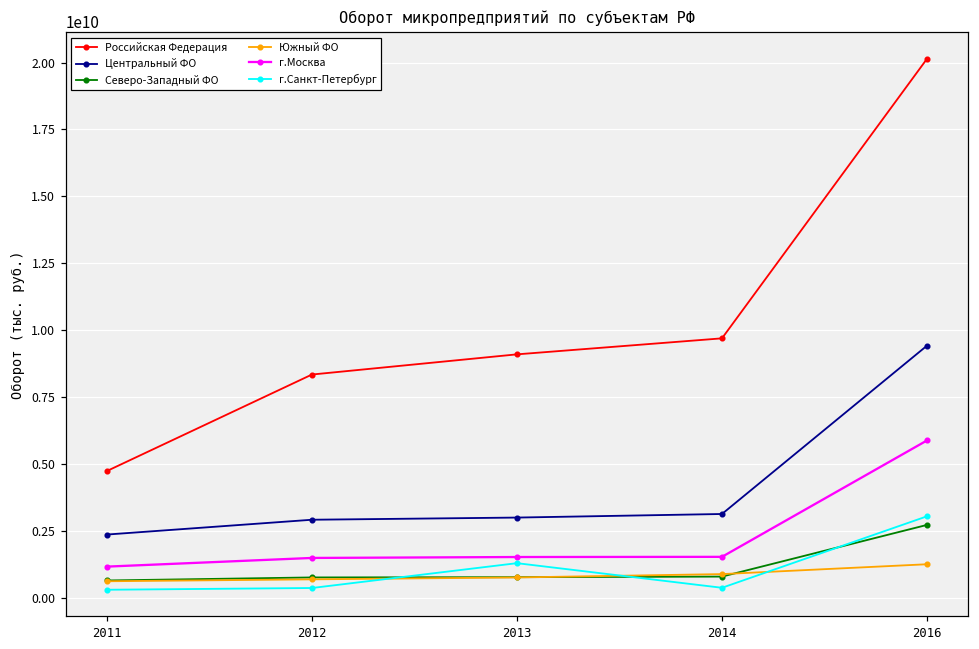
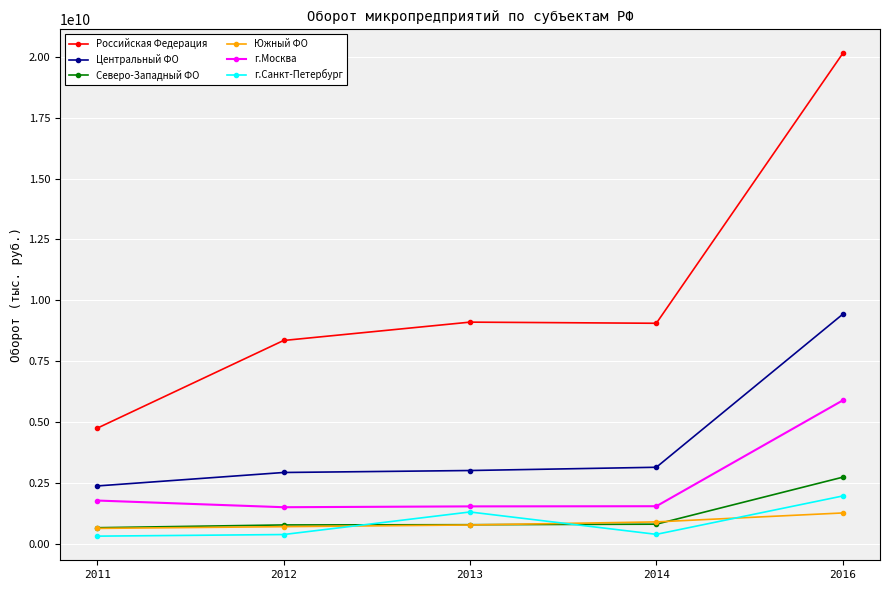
  {
    "Российская Федерация": {
      "2011": 4700000000,
      "2012": 8300000000,
      "2013": 9100000000,
-     "2014": 9700000000,
+     "2014": 9100000000,
      "2016": 20100000000
    },
    "Центральный ФО": {
      "2011": 2400000000,
      "2012": 2900000000,
      "2013": 3000000000,
      "2014": 3100000000,
      "2016": 9400000000
    },
    "Северо-Западный ФО": {
      "2016": 2700000000
    },
    "Южный ФО": {
      "2016": 1300000000
    },
    "г.Москва": {
-     "2011": 1200000000,
+     "2011": 1800000000,
      "2012": 1500000000,
      "2013": 1500000000,
      "2014": 1500000000,
      "2016": 5900000000
    },
    "г.Санкт-Петербург": {
      "2011": 300000000,
      "2012": 400000000,
      "2013": 1300000000,
      "2014": 400000000,
-     "2016": 3100000000
+     "2016": 2000000000
    }
  }
